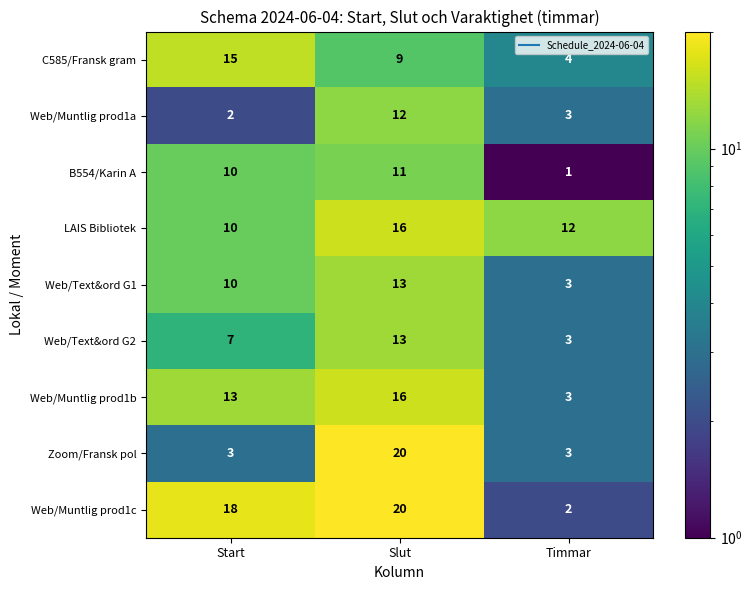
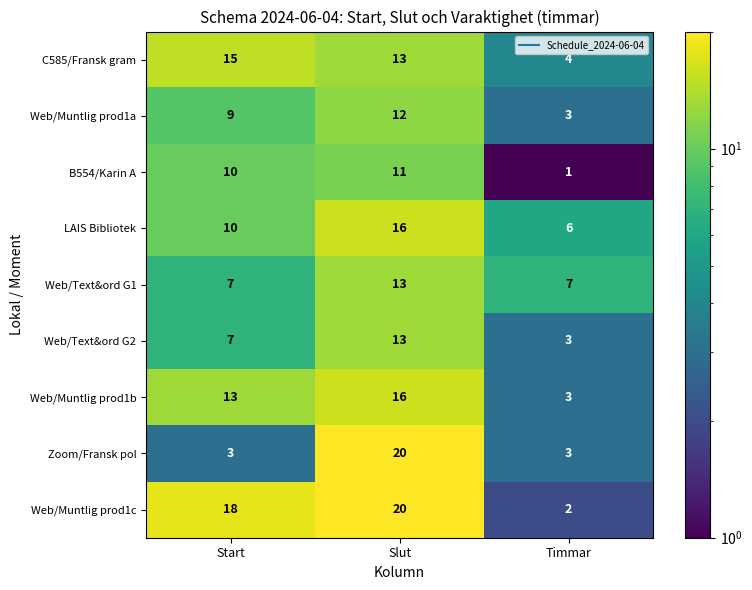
  {
    "C585/Fransk gram": {
      "Start": 15,
-     "Slut": 9
+     "Slut": 13
    },
    "Web/Muntlig prod1a": {
-     "Start": 2,
+     "Start": 9,
      "Slut": 12,
      "Timmar": 3
    },
    "B554/Karin A": {
      "Start": 10,
      "Slut": 11,
      "Timmar": 1
    },
    "LAIS Bibliotek": {
      "Start": 10,
      "Slut": 16,
-     "Timmar": 12
+     "Timmar": 6
    },
    "Web/Text&ord G1": {
-     "Start": 10,
+     "Start": 7,
      "Slut": 13,
-     "Timmar": 3
+     "Timmar": 7
    },
    "Web/Text&ord G2": {
      "Start": 7,
      "Slut": 13,
      "Timmar": 3
    },
    "Web/Muntlig prod1b": {
      "Start": 13,
      "Slut": 16,
      "Timmar": 3
    },
    "Zoom/Fransk pol": {
      "Start": 3,
      "Slut": 20,
      "Timmar": 3
    },
    "Web/Muntlig prod1c": {
      "Start": 18,
      "Slut": 20,
      "Timmar": 2
    }
  }
